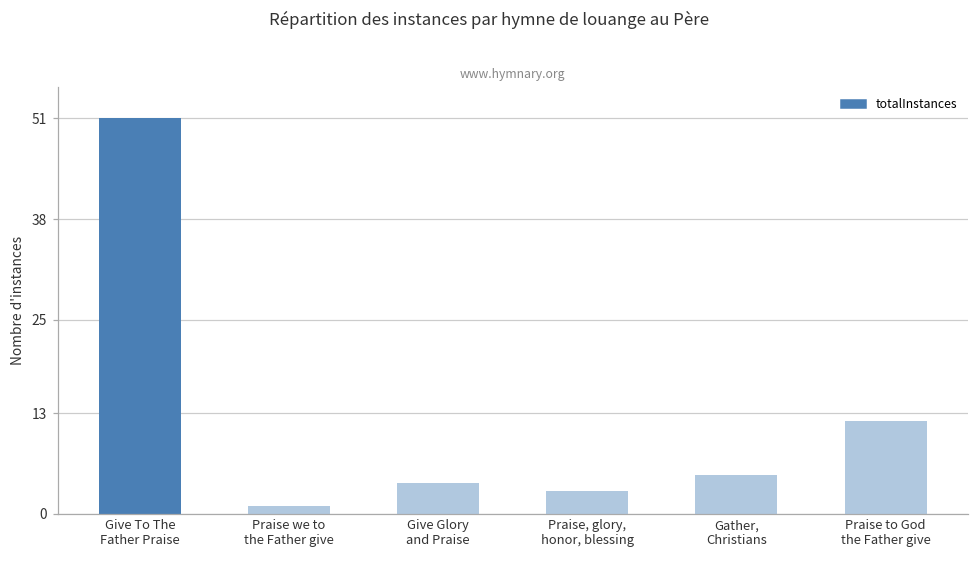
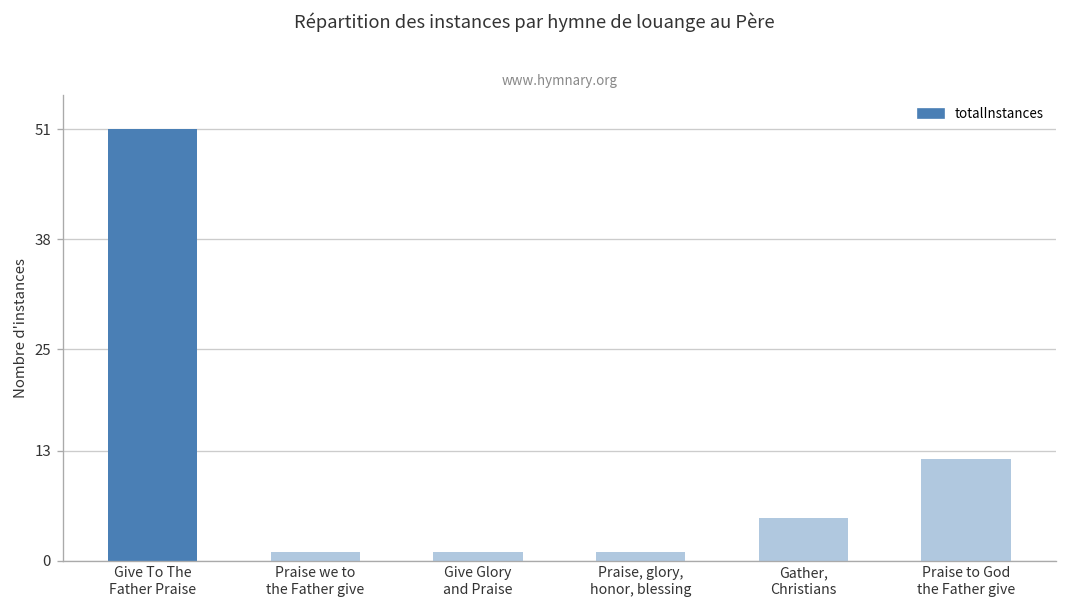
  {
    "Give To The Father Praise": 51,
    "Praise we to the Father give": 1,
-   "Give Glory and Praise": 4,
-   "Praise, glory, honor, blessing": 3,
+   "Give Glory and Praise": 1,
+   "Praise, glory, honor, blessing": 1,
    "Gather, Christians": 5,
    "Praise to God the Father give": 12
  }
